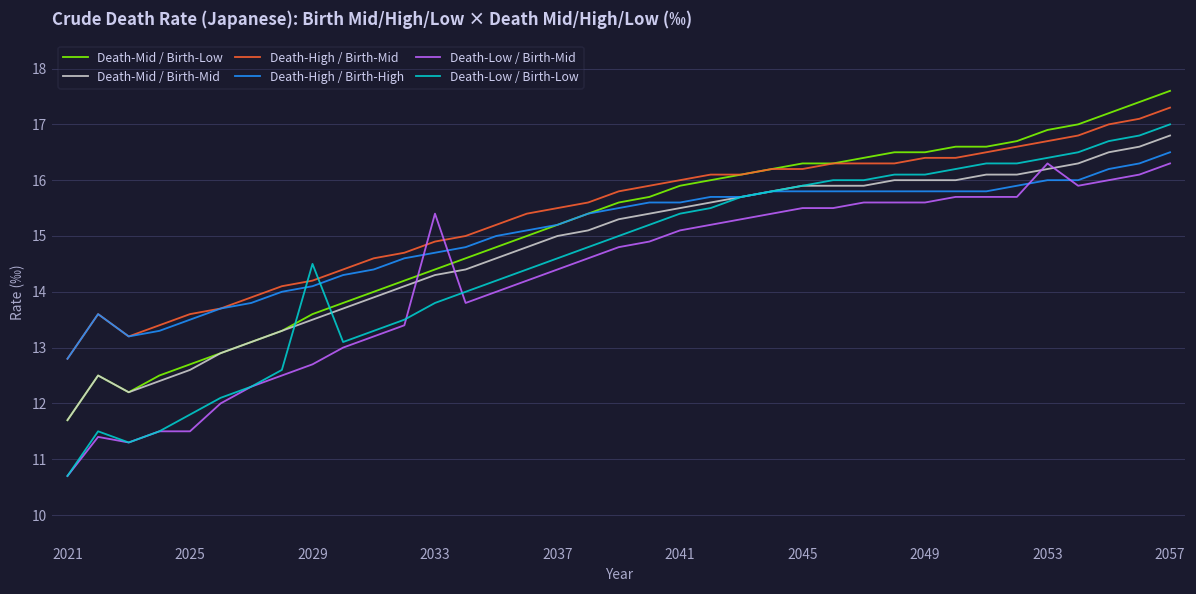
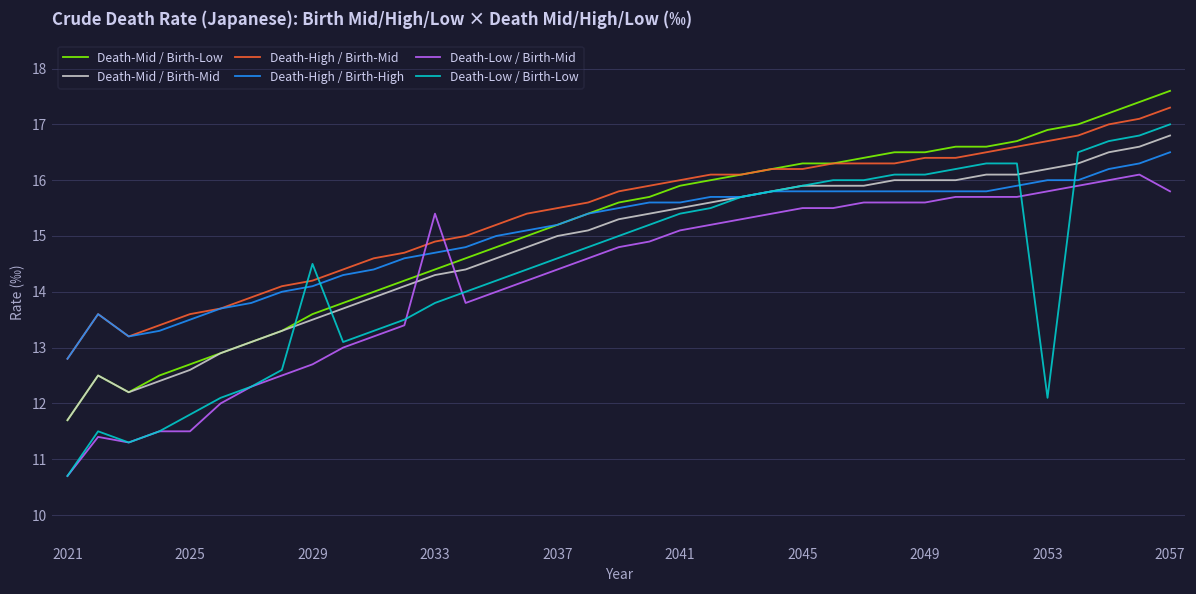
  {
    "Death-Mid / Birth-Low": {
      "2025": 12.7,
      "2029": 13.6,
      "2033": 14.4,
      "2041": 15.9,
      "2045": 16.3,
      "2049": 16.5,
      "2053": 16.9,
      "2057": 17.6
    },
    "Death-Mid / Birth-Mid": {
      "2025": 12.6,
      "2029": 13.5,
      "2033": 14.3,
      "2037": 15.0,
      "2041": 15.5,
      "2049": 16.0,
      "2053": 16.2,
      "2057": 16.8
    },
    "Death-High / Birth-Mid": {
      "2025": 13.6,
      "2029": 14.2,
      "2033": 14.9,
      "2037": 15.5,
      "2041": 16.0,
      "2045": 16.2,
      "2049": 16.4,
      "2053": 16.7,
      "2057": 17.3
    },
    "Death-High / Birth-High": {
      "2025": 13.5,
      "2029": 14.1,
      "2033": 14.7,
      "2041": 15.6,
      "2045": 15.8,
      "2049": 15.8,
      "2053": 16.0,
      "2057": 16.5
    },
    "Death-Low / Birth-Mid": {
      "2025": 11.5,
      "2029": 12.7,
      "2033": 15.4,
      "2037": 14.4,
      "2041": 15.1,
      "2045": 15.5,
      "2049": 15.6,
-     "2053": 16.3,
-     "2057": 16.3
+     "2053": 15.8,
+     "2057": 15.8
    },
    "Death-Low / Birth-Low": {
      "2025": 11.8,
      "2029": 14.5,
      "2033": 13.8,
      "2037": 14.6,
      "2041": 15.4,
      "2049": 16.1,
-     "2053": 16.4,
+     "2053": 12.1,
      "2057": 17.0
    }
  }
